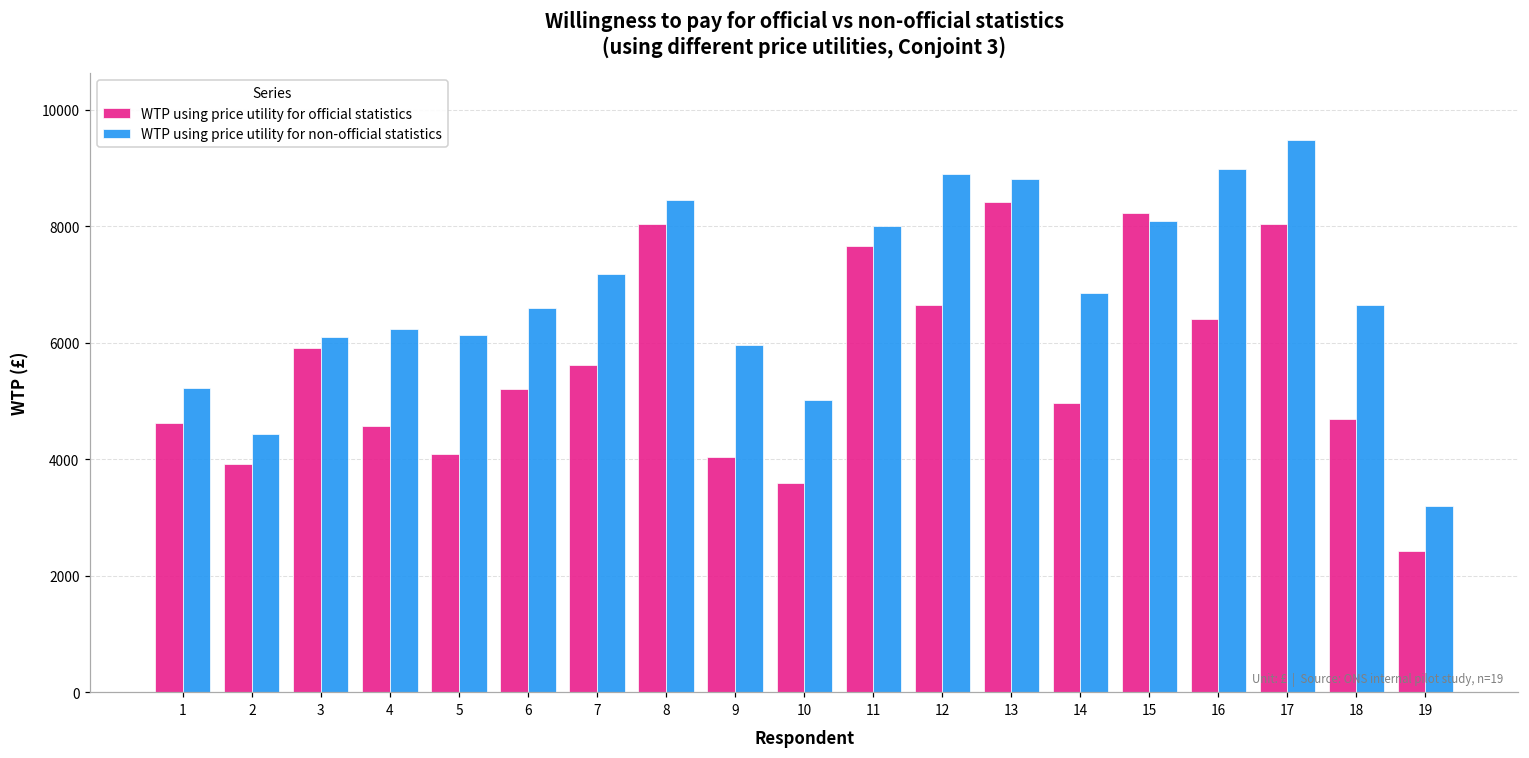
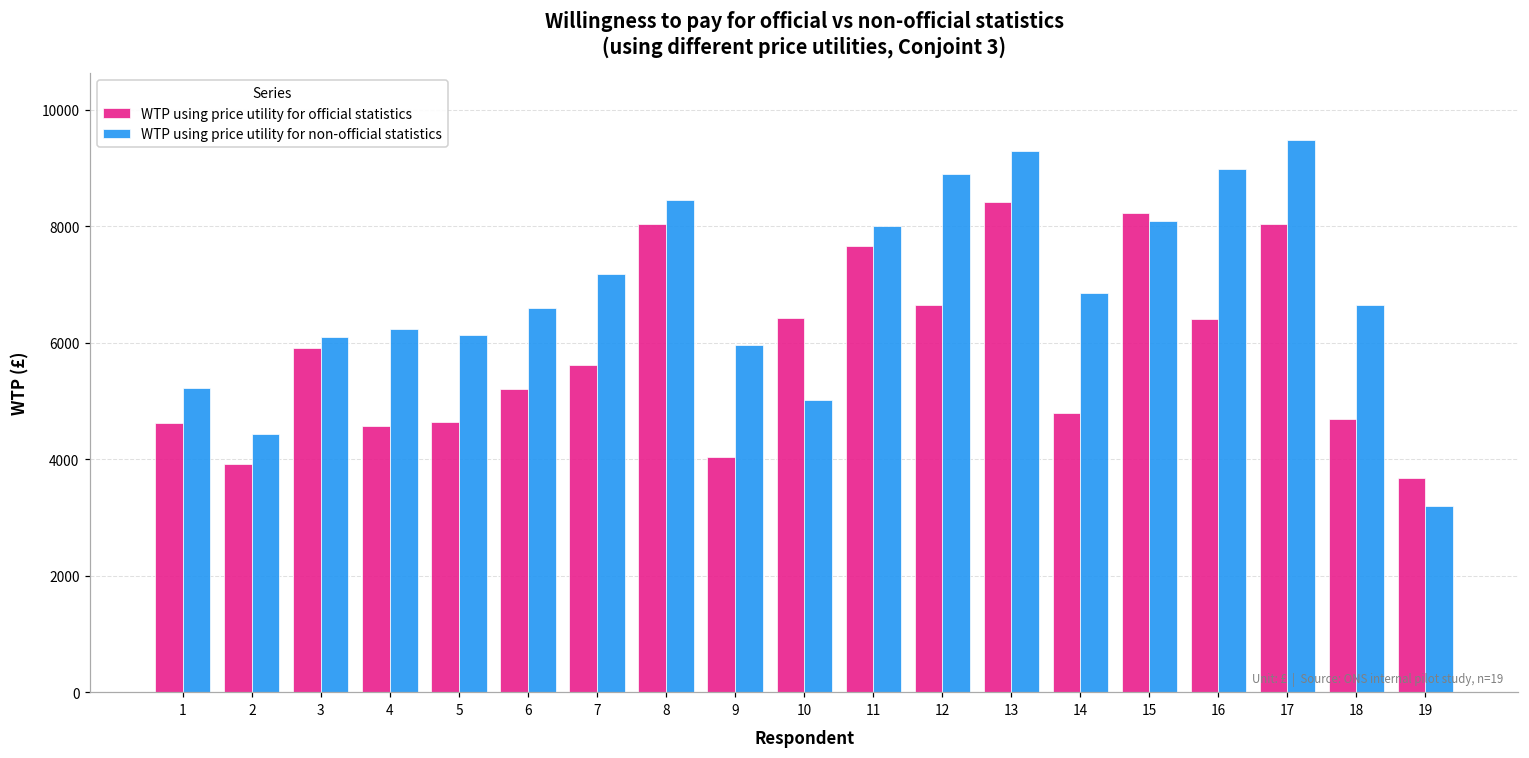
  {
    "WTP using price utility for official statistics": {
      "1": 4600,
      "2": 3900,
      "3": 5900,
      "4": 4600,
-     "5": 4100,
+     "5": 4600,
      "6": 5200,
      "7": 5600,
      "8": 8000,
      "9": 4000,
-     "10": 3600,
+     "10": 6400,
      "11": 7700,
      "12": 6600,
      "13": 8400,
-     "14": 5000,
+     "14": 4800,
      "15": 8200,
      "16": 6400,
      "17": 8000,
      "18": 4700,
-     "19": 2400
+     "19": 3700
    },
    "WTP using price utility for non-official statistics": {
      "1": 5200,
      "2": 4400,
      "3": 6100,
      "4": 6200,
      "5": 6100,
      "6": 6600,
      "7": 7200,
      "8": 8400,
      "9": 6000,
      "10": 5000,
      "11": 8000,
      "12": 8900,
-     "13": 8800,
+     "13": 9300,
      "14": 6800,
      "15": 8100,
      "16": 9000,
      "17": 9500,
      "19": 3200
    }
  }
